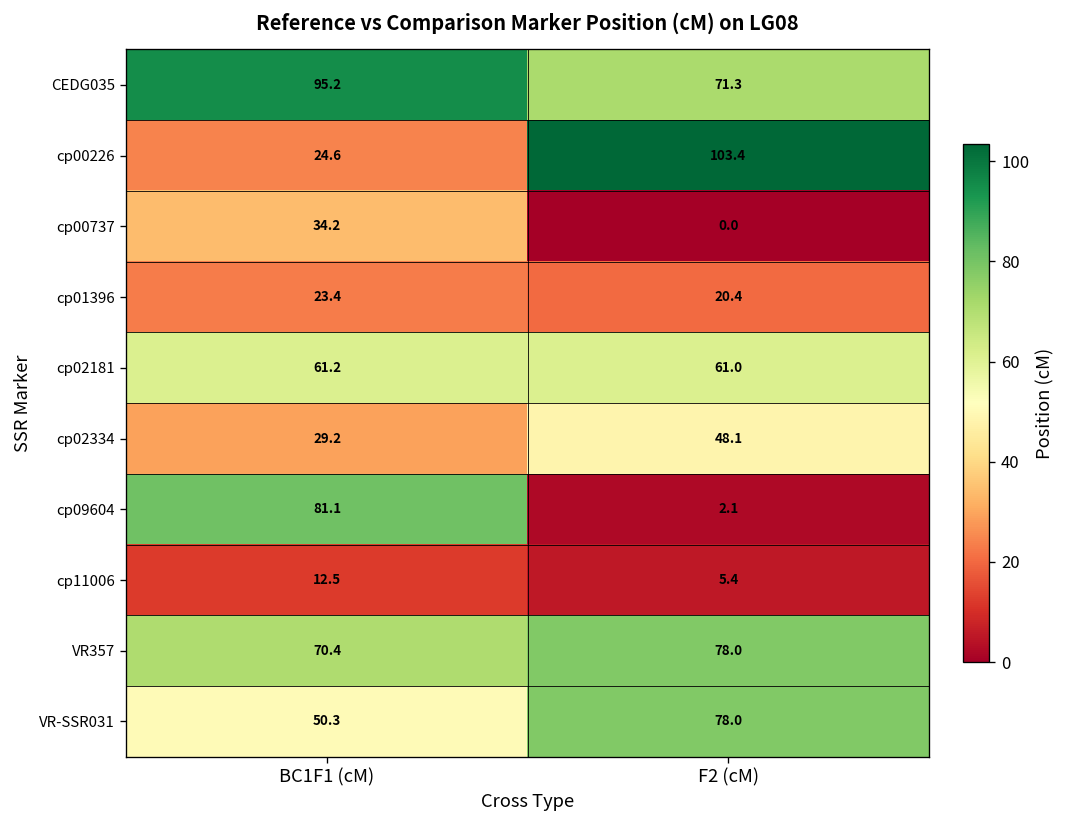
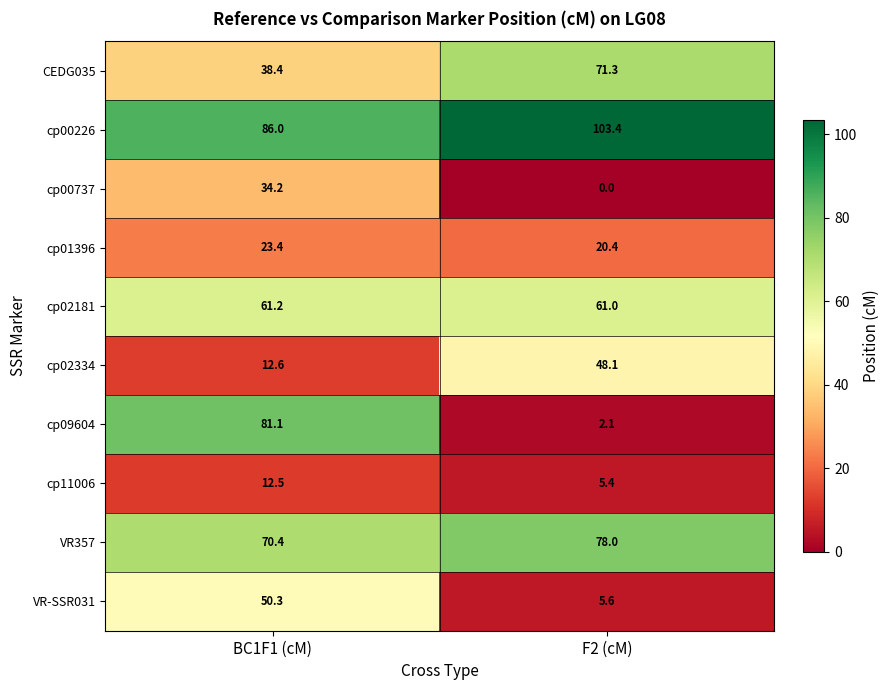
  {
    "CEDG035": {
-     "BC1F1 (cM)": 95.2,
+     "BC1F1 (cM)": 38.4,
      "F2 (cM)": 71.3
    },
    "cp00226": {
-     "BC1F1 (cM)": 24.6,
+     "BC1F1 (cM)": 86.0,
      "F2 (cM)": 103.4
    },
    "cp00737": {
      "BC1F1 (cM)": 34.2,
      "F2 (cM)": 0.0
    },
    "cp01396": {
      "BC1F1 (cM)": 23.4,
      "F2 (cM)": 20.4
    },
    "cp02181": {
      "BC1F1 (cM)": 61.2,
      "F2 (cM)": 61.0
    },
    "cp02334": {
-     "BC1F1 (cM)": 29.2,
+     "BC1F1 (cM)": 12.6,
      "F2 (cM)": 48.1
    },
    "cp09604": {
      "BC1F1 (cM)": 81.1,
      "F2 (cM)": 2.1
    },
    "cp11006": {
      "BC1F1 (cM)": 12.5,
      "F2 (cM)": 5.4
    },
    "VR357": {
      "BC1F1 (cM)": 70.4,
      "F2 (cM)": 78.0
    },
    "VR-SSR031": {
      "BC1F1 (cM)": 50.3,
-     "F2 (cM)": 78.0
+     "F2 (cM)": 5.6
    }
  }
